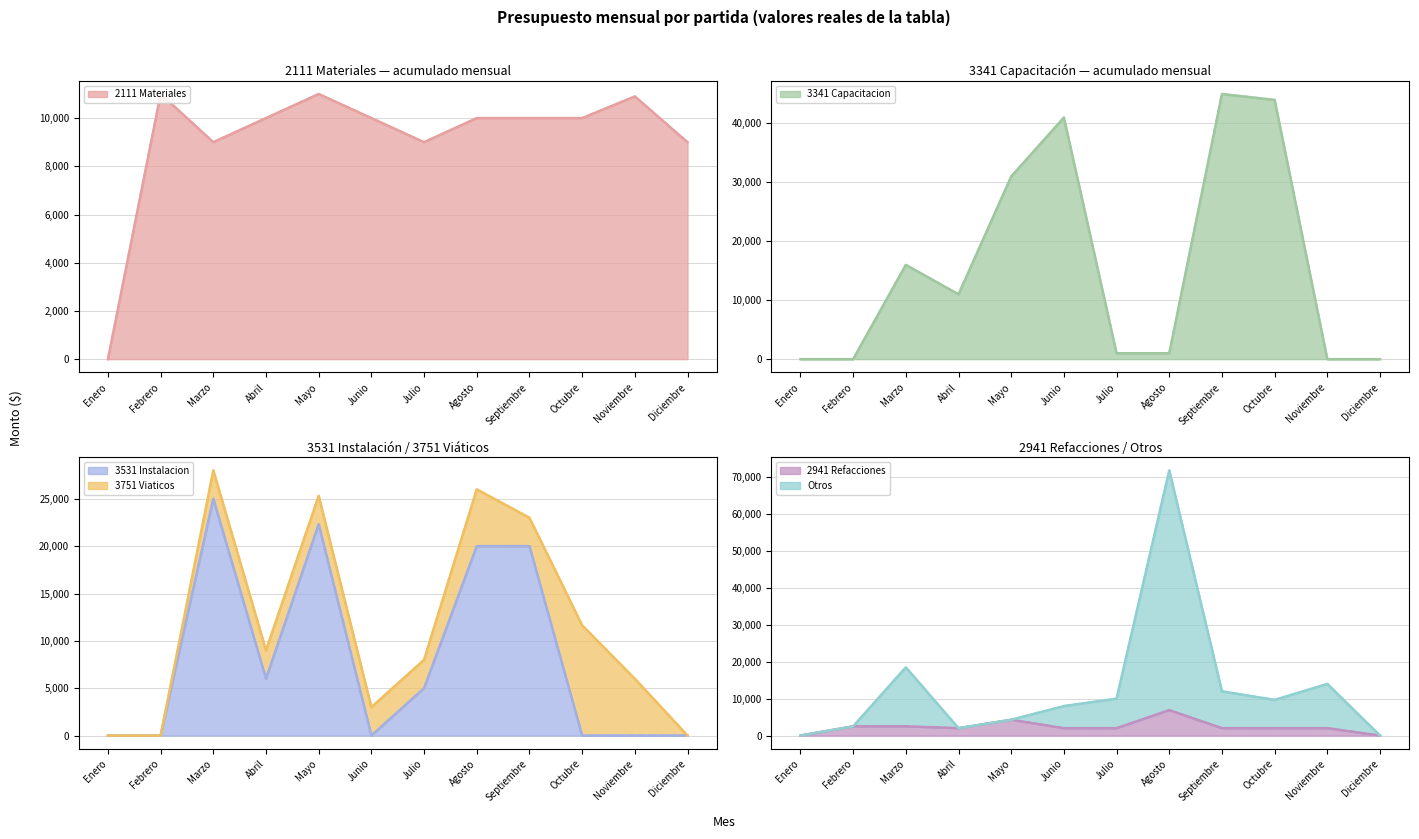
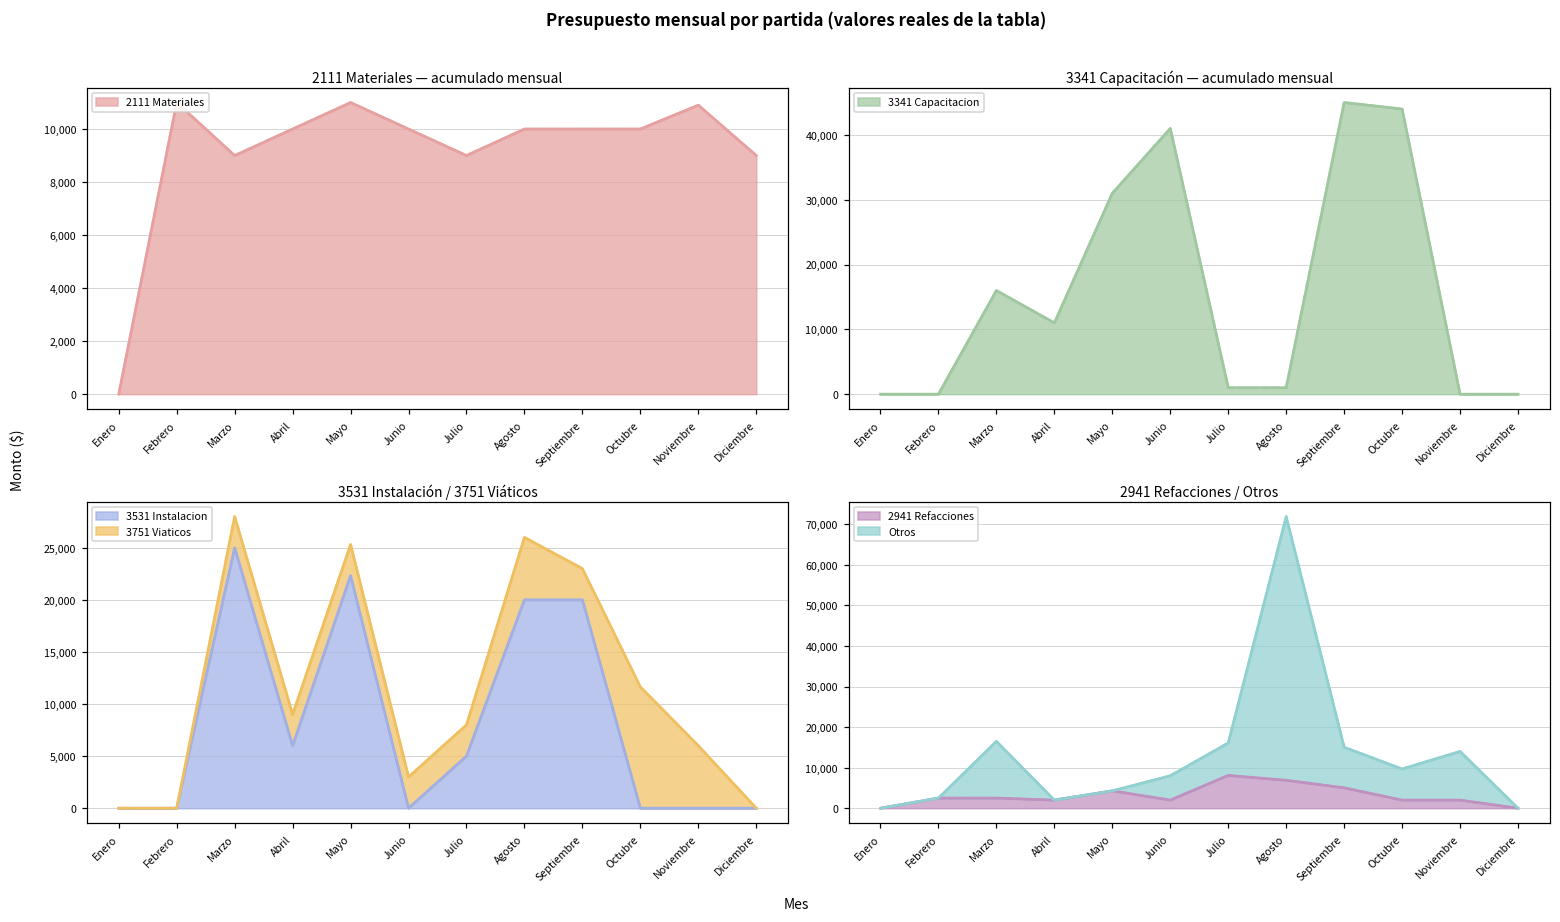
  {
    "2111 Materiales — acumulado mensual": {
      "Enero": "0",
      "Marzo": "9,000",
      "Abril": "10,000",
      "Mayo": "11,000",
      "Junio": "10,000",
      "Julio": "9,000",
      "Agosto": "10,000",
      "Septiembre": "10,000",
      "Octubre": "10,000",
      "Noviembre": "10,900",
      "Diciembre": "9,000"
    },
    "3341 Capacitación — acumulado mensual": {
      "Enero": "0",
      "Febrero": "0",
      "Marzo": "16,000",
      "Abril": "11,000",
      "Mayo": "31,000",
      "Junio": "41,000",
      "Julio": "1,000",
      "Agosto": "1,000",
      "Septiembre": "45,000",
      "Octubre": "44,000",
      "Noviembre": "0",
      "Diciembre": "0"
    },
    "3531 Instalación / 3751 Viáticos": {
      "3531 Instalacion": {
        "Marzo": "25,000",
        "Abril": "6,000",
        "Mayo": "22,000",
        "Junio": "0",
        "Julio": "5,000",
        "Agosto": "20,000",
        "Septiembre": "20,000",
        "Octubre": "0",
        "Noviembre": "0"
      },
      "3751 Viaticos": {
        "Junio": "3,000",
        "Octubre": "12,000",
        "Noviembre": "6,000"
      }
    },
    "2941 Refacciones / Otros": {
      "2941 Refacciones": {
        "Marzo": "3,000",
        "Junio": "2,000",
-       "Julio": "2,000",
+       "Julio": "8,000",
        "Agosto": "7,000",
-       "Septiembre": "2,000",
+       "Septiembre": "5,000",
        "Octubre": "2,000",
        "Noviembre": "2,000"
      },
      "Otros": {
-       "Marzo": "16,000",
+       "Marzo": "14,000",
        "Junio": "6,000",
        "Julio": "8,000",
        "Agosto": "65,000",
        "Septiembre": "10,000",
        "Octubre": "8,000",
        "Noviembre": "12,000"
      }
    }
  }
